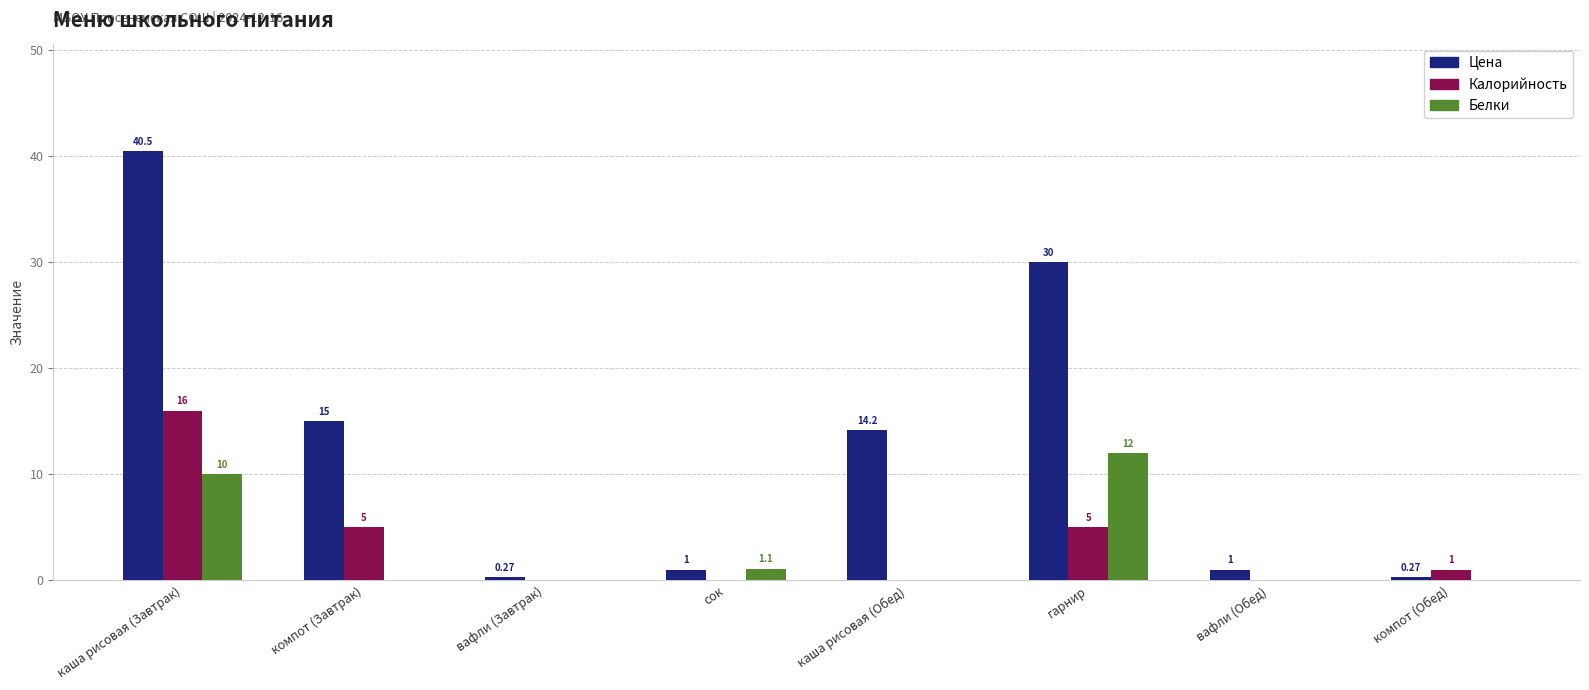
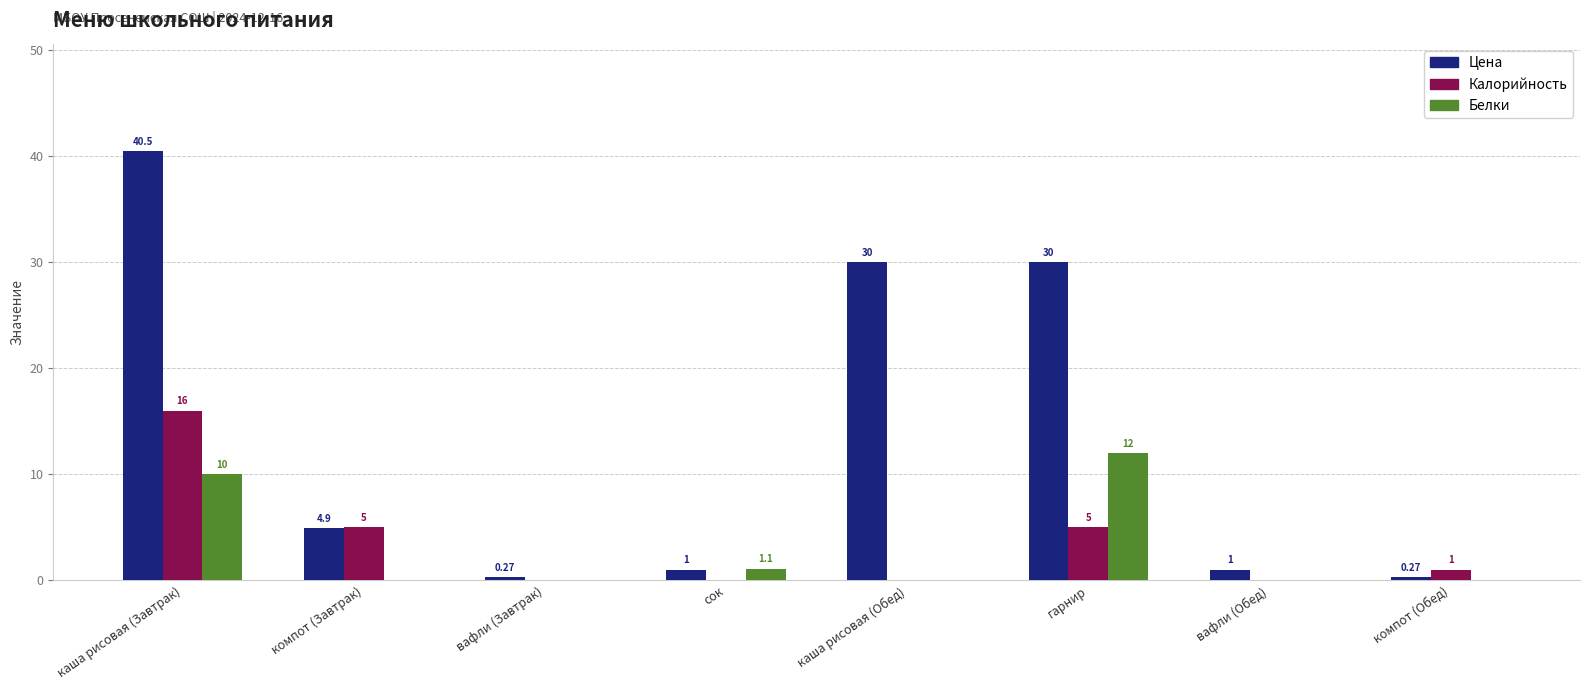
  {
    "Цена": {
      "каша рисовая (Завтрак)": 40.5,
-     "компот (Завтрак)": 15,
+     "компот (Завтрак)": 4.9,
      "вафли (Завтрак)": 0.27,
      "сок": 1,
-     "каша рисовая (Обед)": 14.2,
+     "каша рисовая (Обед)": 30,
      "гарнир": 30,
      "вафли (Обед)": 1,
      "компот (Обед)": 0.27
    },
    "Калорийность": {
      "каша рисовая (Завтрак)": 16,
      "компот (Завтрак)": 5,
      "гарнир": 5,
      "компот (Обед)": 1
    },
    "Белки": {
      "каша рисовая (Завтрак)": 10,
      "сок": 1.1,
      "гарнир": 12
    }
  }
